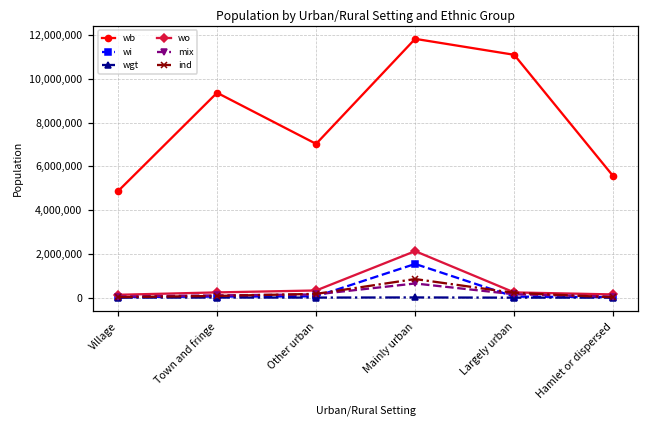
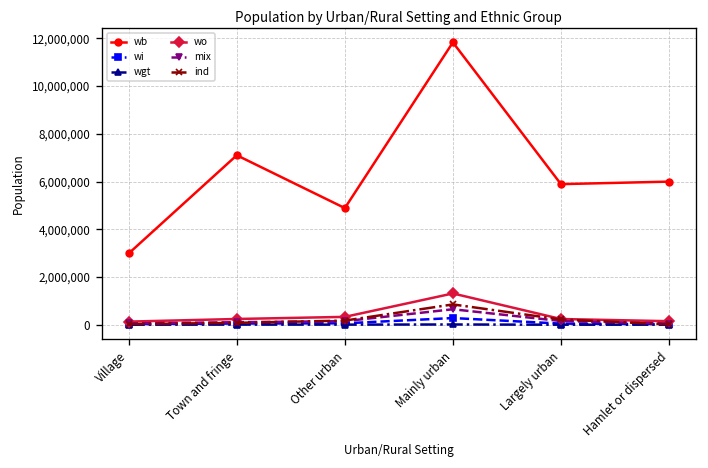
  {
    "wb": {
-     "Village": "4,900,000",
-     "Town and fringe": "9,400,000",
-     "Other urban": "7,000,000",
+     "Village": "3,000,000",
+     "Town and fringe": "7,100,000",
+     "Other urban": "4,900,000",
      "Mainly urban": "11,800,000",
-     "Largely urban": "11,100,000",
-     "Hamlet or dispersed": "5,600,000"
+     "Largely urban": "5,900,000",
+     "Hamlet or dispersed": "6,000,000"
    },
    "wi": {
-     "Mainly urban": "1,500,000"
+     "Mainly urban": "300,000"
    },
    "wgt": {
      "Mainly urban": "0"
    },
    "wo": {
      "Town and fringe": "200,000",
      "Other urban": "300,000",
-     "Mainly urban": "2,100,000"
+     "Mainly urban": "1,300,000"
    },
    "mix": {
      "Mainly urban": "700,000"
    },
    "ind": {
      "Mainly urban": "900,000"
    }
  }
